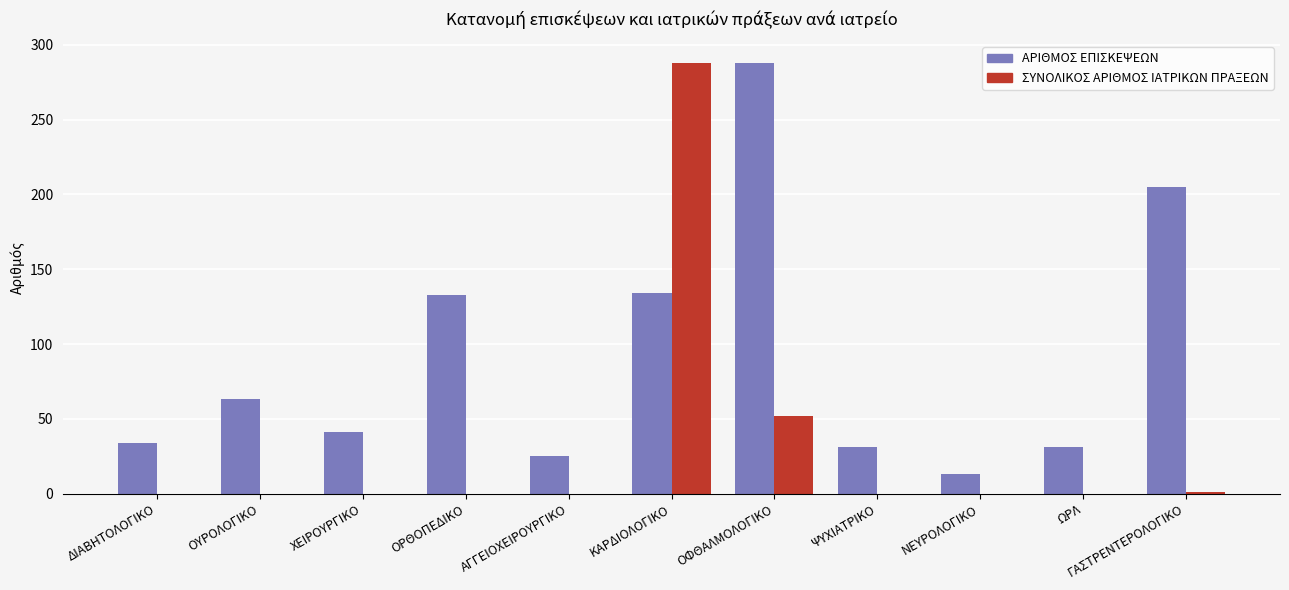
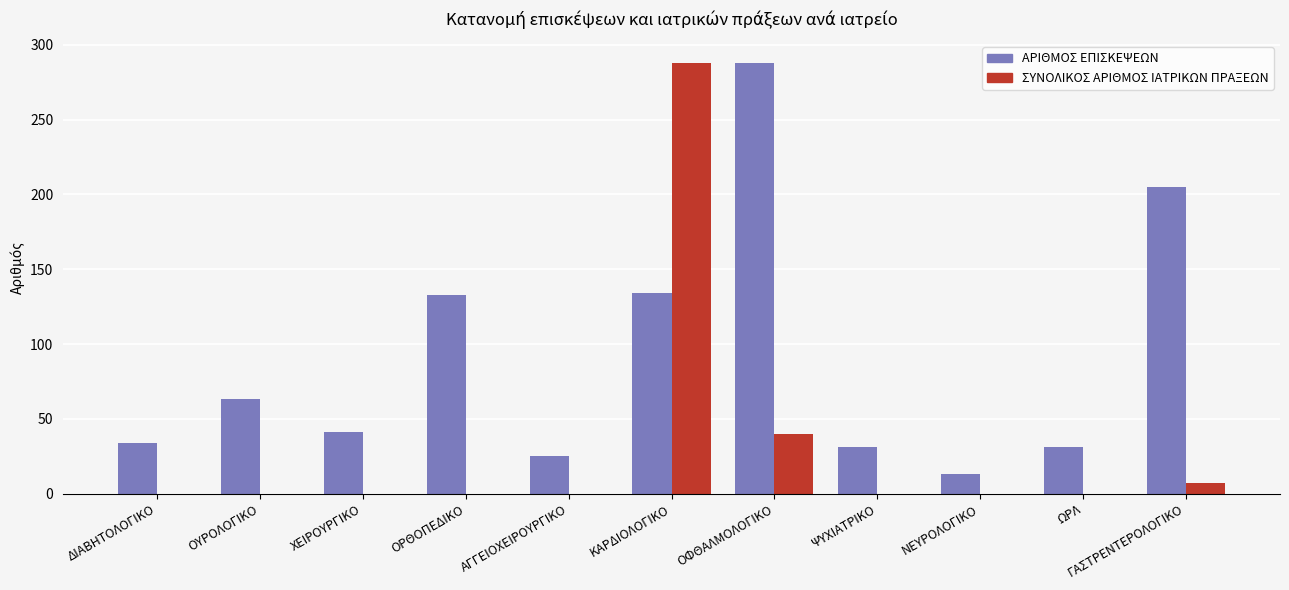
  {
    "ΣΥΝΟΛΙΚΟΣ ΑΡΙΘΜΟΣ ΙΑΤΡΙΚΩΝ ΠΡΑΞΕΩΝ": {
      "ΔΙΑΒΗΤΟΛΟΓΙΚΟ": 0,
      "ΟΥΡΟΛΟΓΙΚΟ": 0,
      "ΧΕΙΡΟΥΡΓΙΚΟ": 0,
      "ΟΡΘΟΠΕΔΙΚΟ": 0,
      "ΑΓΓΕΙΟΧΕΙΡΟΥΡΓΙΚΟ": 0,
      "ΚΑΡΔΙΟΛΟΓΙΚΟ": 288,
-     "ΟΦΘΑΛΜΟΛΟΓΙΚΟ": 52,
+     "ΟΦΘΑΛΜΟΛΟΓΙΚΟ": 40,
      "ΨΥΧΙΑΤΡΙΚΟ": 0,
      "ΝΕΥΡΟΛΟΓΙΚΟ": 0,
      "ΩΡΛ": 0,
-     "ΓΑΣΤΡΕΝΤΕΡΟΛΟΓΙΚΟ": 1
+     "ΓΑΣΤΡΕΝΤΕΡΟΛΟΓΙΚΟ": 7
    }
  }
